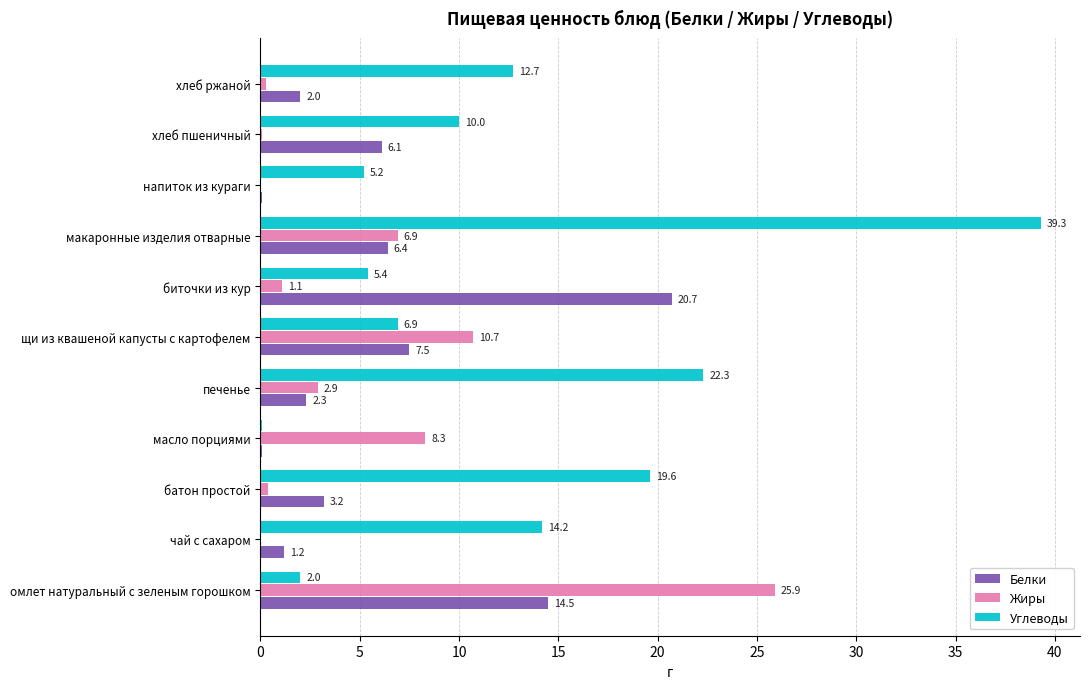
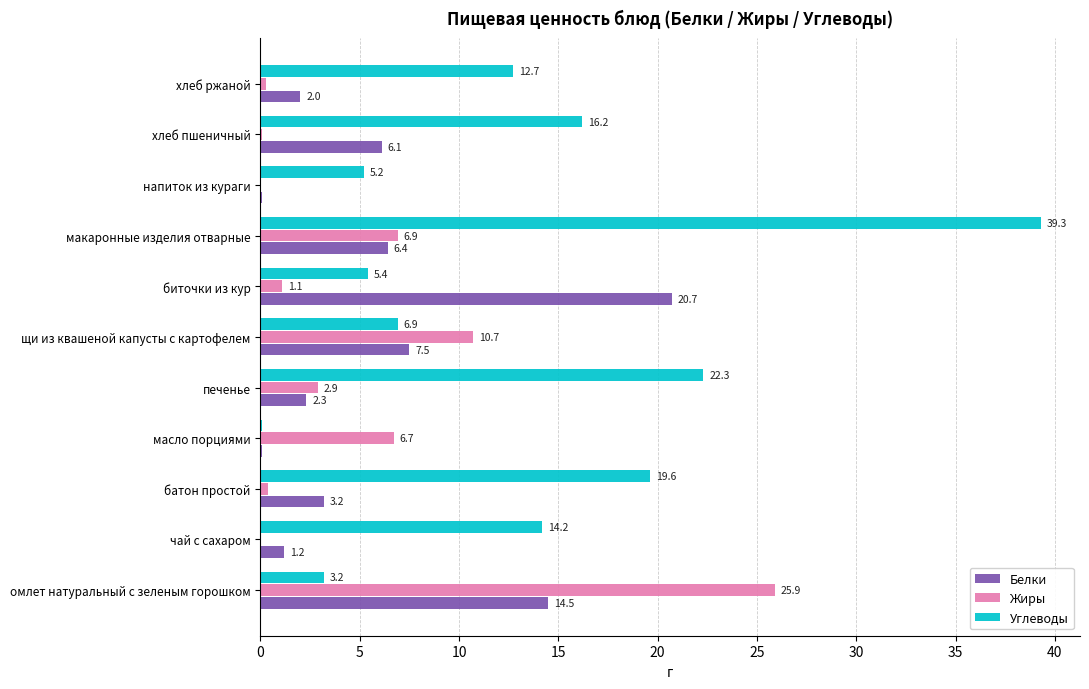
  {
    "Белки": {
      "хлеб ржаной": 2.0,
      "хлеб пшеничный": 6.1,
      "макаронные изделия отварные": 6.4,
      "биточки из кур": 20.7,
      "щи из квашеной капусты с картофелем": 7.5,
      "печенье": 2.3,
      "батон простой": 3.2,
      "чай с сахаром": 1.2,
      "омлет натуральный с зеленым горошком": 14.5
    },
    "Жиры": {
      "макаронные изделия отварные": 6.9,
      "биточки из кур": 1.1,
      "щи из квашеной капусты с картофелем": 10.7,
      "печенье": 2.9,
-     "масло порциями": 8.3,
+     "масло порциями": 6.7,
      "омлет натуральный с зеленым горошком": 25.9
    },
    "Углеводы": {
      "хлеб ржаной": 12.7,
-     "хлеб пшеничный": 10.0,
+     "хлеб пшеничный": 16.2,
      "напиток из кураги": 5.2,
      "макаронные изделия отварные": 39.3,
      "биточки из кур": 5.4,
      "щи из квашеной капусты с картофелем": 6.9,
      "печенье": 22.3,
      "батон простой": 19.6,
      "чай с сахаром": 14.2,
-     "омлет натуральный с зеленым горошком": 2.0
+     "омлет натуральный с зеленым горошком": 3.2
    }
  }
